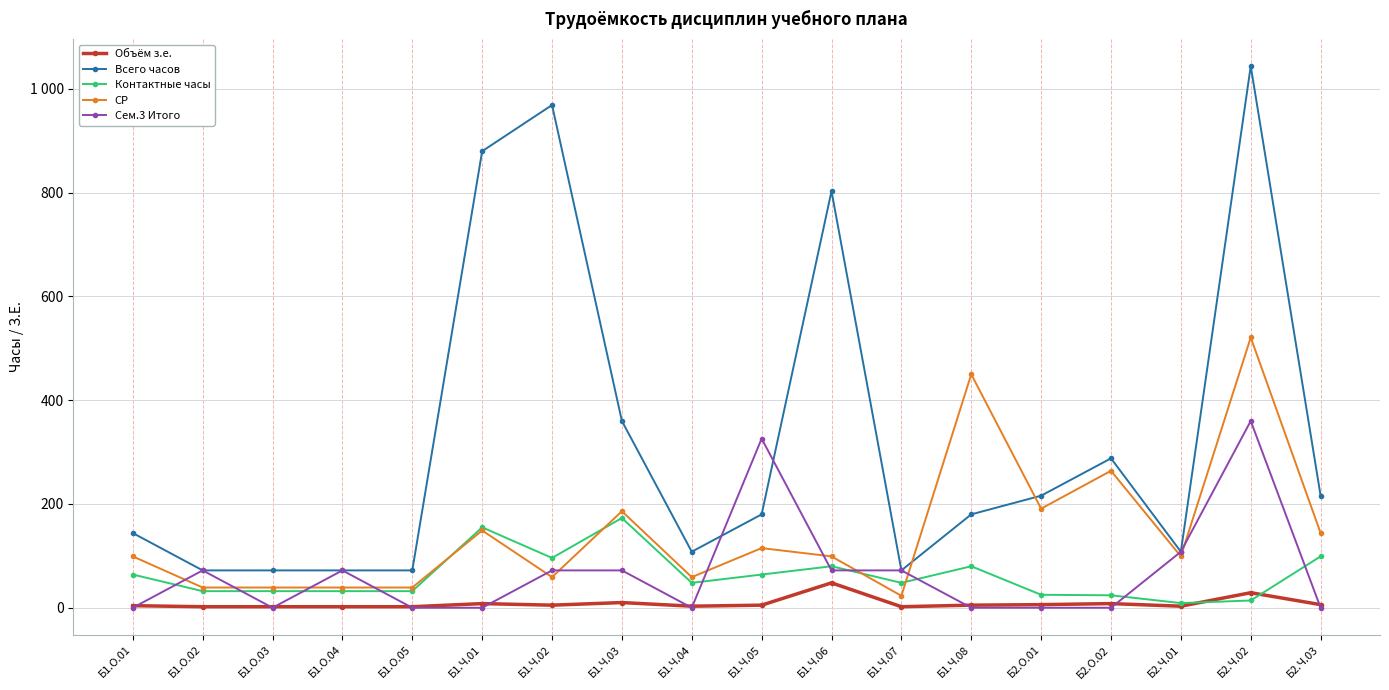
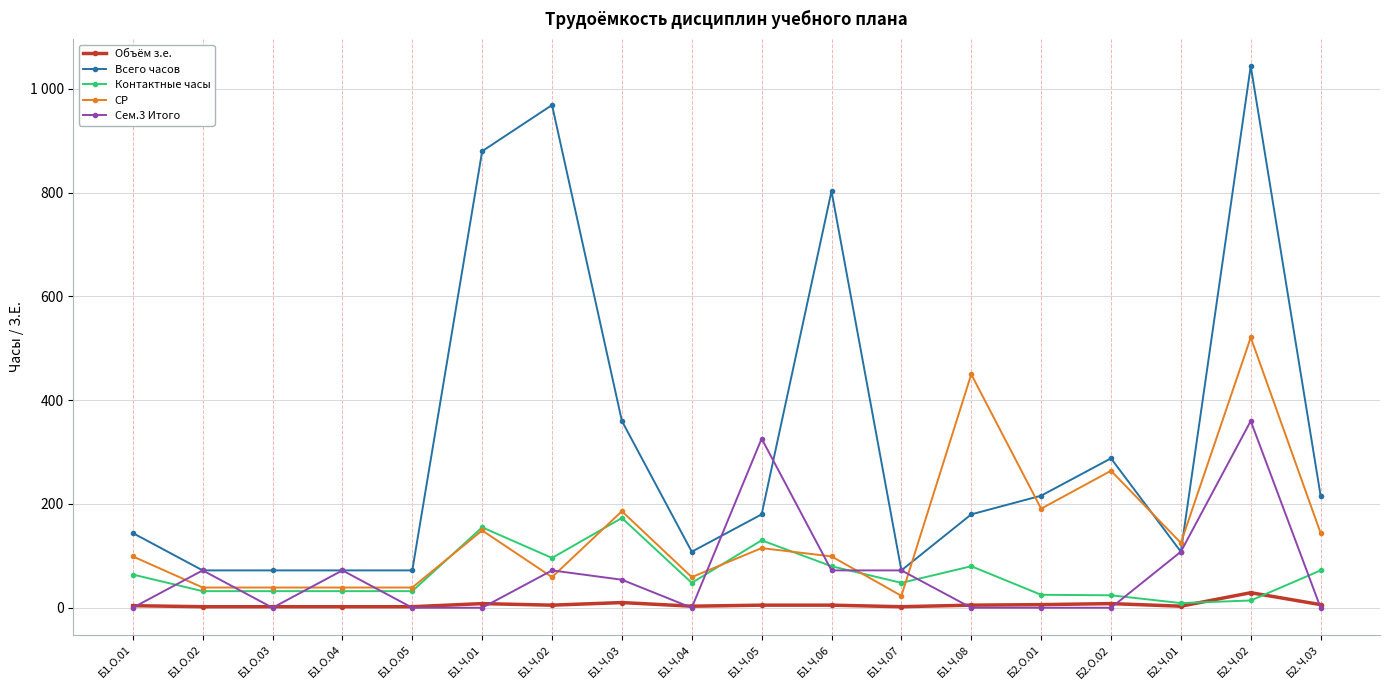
  {
    "Объём з.е.": {
      "Б1.О.02": 0,
      "Б1.О.04": 0,
      "Б1.Ч.01": 10,
      "Б1.Ч.02": 10,
      "Б1.Ч.03": 10,
      "Б1.Ч.05": 10,
-     "Б1.Ч.06": 50,
+     "Б1.Ч.06": 10,
      "Б1.Ч.07": 0,
      "Б1.Ч.08": 10,
      "Б2.О.01": 10,
      "Б2.О.02": 10,
      "Б2.Ч.01": 0,
      "Б2.Ч.02": 30,
      "Б2.Ч.03": 10
    },
    "Всего часов": {
      "Б1.О.01": 140,
      "Б1.О.03": 70,
      "Б1.О.05": 70,
      "Б1.Ч.01": 880,
      "Б1.Ч.02": 970,
      "Б1.Ч.03": 360,
      "Б1.Ч.04": 110,
      "Б1.Ч.05": 180,
      "Б1.Ч.06": 800,
      "Б1.Ч.08": 180,
      "Б2.О.01": 220,
      "Б2.О.02": 290,
      "Б2.Ч.02": 1040,
      "Б2.Ч.03": 220
    },
    "Контактные часы": {
      "Б1.О.01": 60,
      "Б1.О.02": 30,
      "Б1.О.03": 30,
      "Б1.О.04": 30,
      "Б1.О.05": 30,
      "Б1.Ч.01": 160,
      "Б1.Ч.02": 100,
      "Б1.Ч.03": 170,
      "Б1.Ч.04": 50,
-     "Б1.Ч.05": 60,
+     "Б1.Ч.05": 130,
      "Б1.Ч.06": 80,
      "Б1.Ч.07": 50,
      "Б1.Ч.08": 80,
      "Б2.О.01": 30,
      "Б2.О.02": 20,
      "Б2.Ч.01": 10,
      "Б2.Ч.02": 10,
-     "Б2.Ч.03": 100
+     "Б2.Ч.03": 70
    },
    "СР": {
      "Б1.О.01": 100,
      "Б1.О.02": 40,
      "Б1.О.03": 40,
      "Б1.О.04": 40,
      "Б1.О.05": 40,
      "Б1.Ч.01": 150,
      "Б1.Ч.02": 60,
      "Б1.Ч.03": 190,
      "Б1.Ч.04": 60,
      "Б1.Ч.05": 120,
      "Б1.Ч.06": 100,
      "Б1.Ч.07": 20,
      "Б1.Ч.08": 450,
      "Б2.О.01": 190,
      "Б2.О.02": 260,
-     "Б2.Ч.01": 100,
+     "Б2.Ч.01": 130,
      "Б2.Ч.02": 520,
      "Б2.Ч.03": 140
    },
    "Сем.3 Итого": {
      "Б1.Ч.01": 0,
      "Б1.Ч.02": 70,
-     "Б1.Ч.03": 70,
+     "Б1.Ч.03": 50,
      "Б1.Ч.05": 330,
      "Б1.Ч.06": 70,
      "Б1.Ч.08": 0,
      "Б2.О.01": 0,
      "Б2.О.02": 0,
      "Б2.Ч.02": 360,
      "Б2.Ч.03": 0
    }
  }
